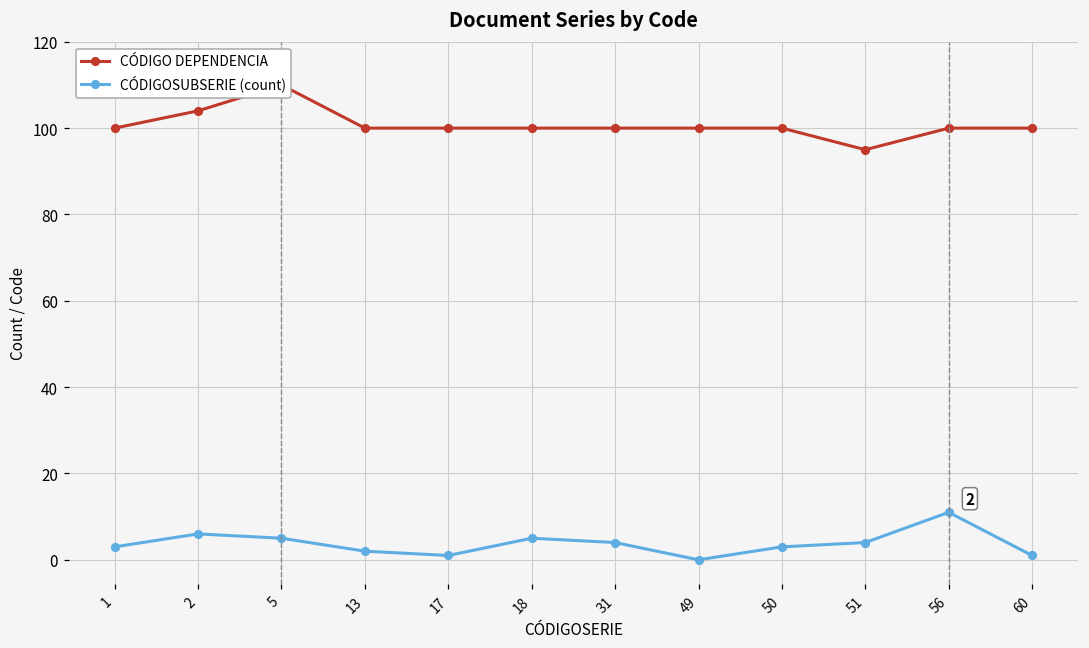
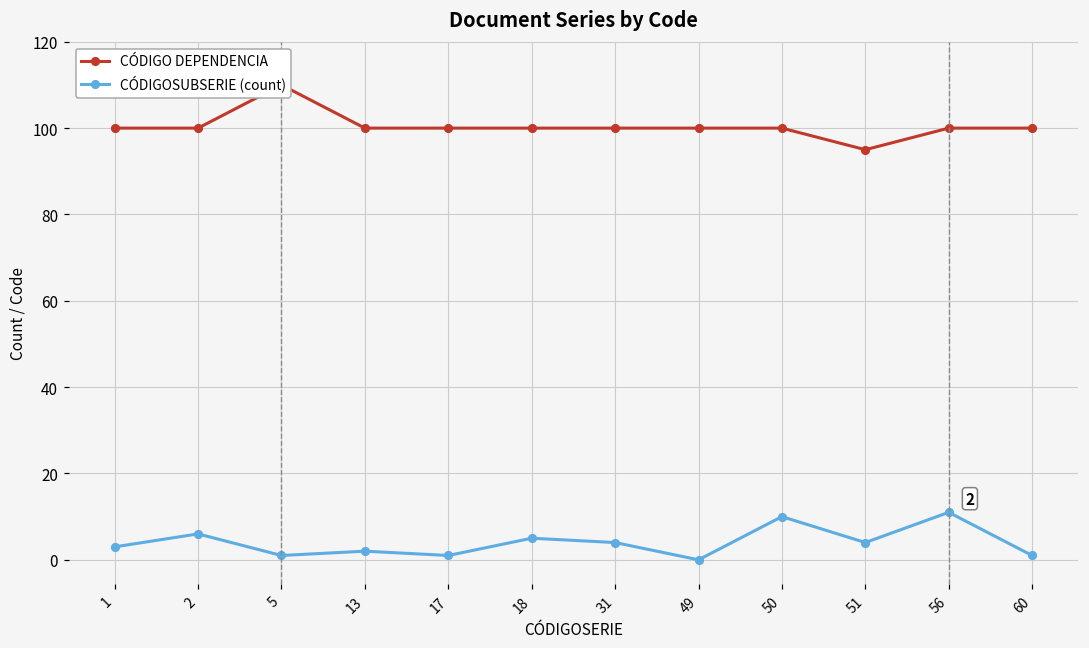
  {
    "CÓDIGO DEPENDENCIA": {
      "1": 100,
-     "2": 104,
+     "2": 100,
      "13": 100,
      "17": 100,
      "18": 100,
      "31": 100,
      "49": 100,
      "50": 100,
      "51": 95,
      "56": 100,
      "60": 100
    },
    "CÓDIGOSUBSERIE (count)": {
      "1": 3,
      "2": 6,
-     "5": 5,
+     "5": 1,
      "13": 2,
      "17": 1,
      "18": 5,
      "31": 4,
      "49": 0,
-     "50": 3,
+     "50": 10,
      "51": 4,
      "60": 1
    }
  }
